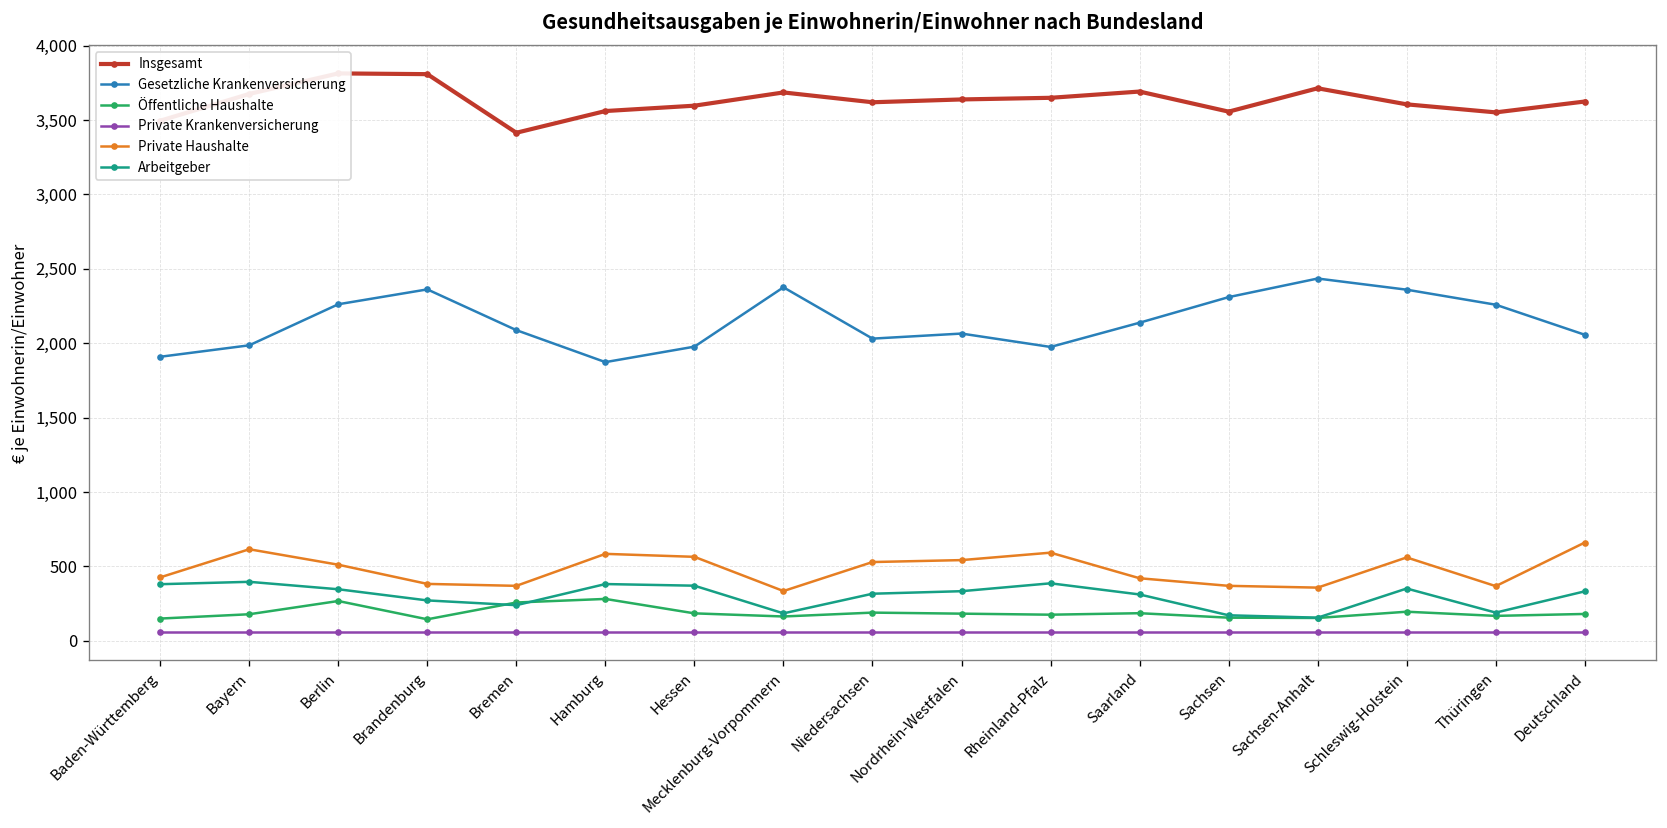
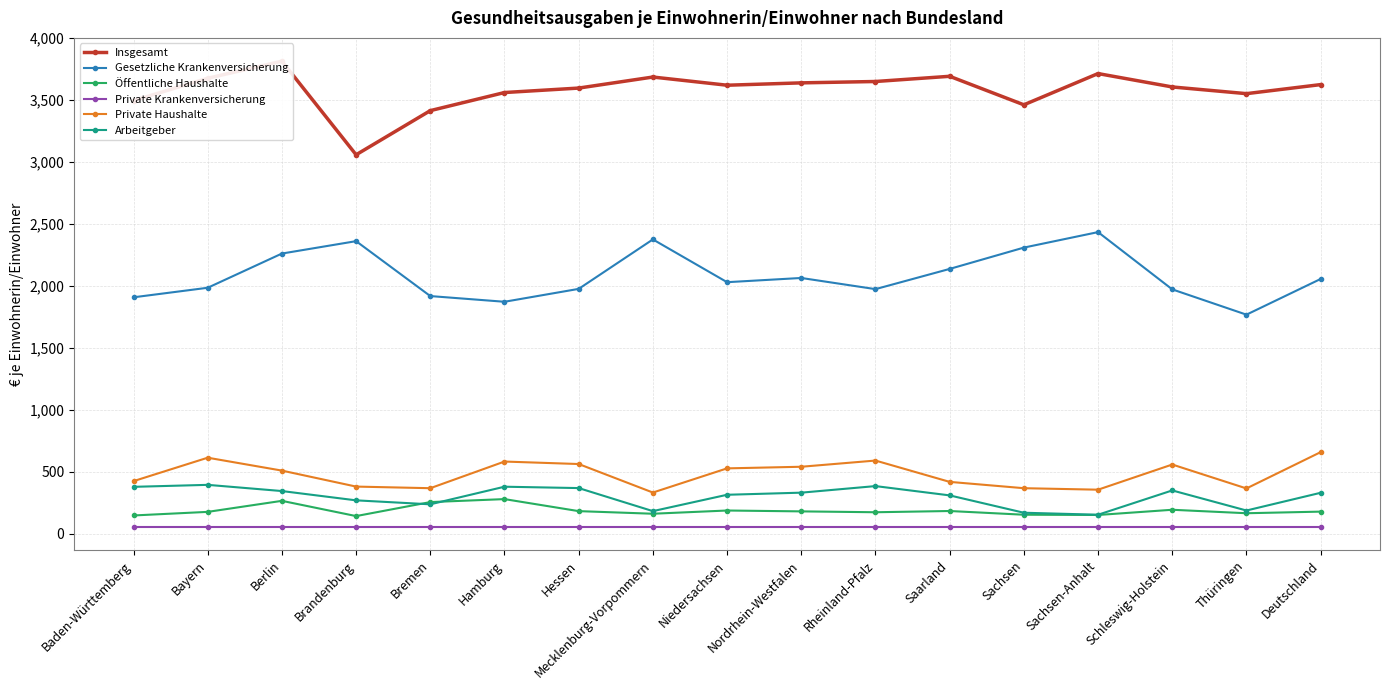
  {
    "Insgesamt": {
-     "Brandenburg": "3,810",
+     "Brandenburg": "3,060",
      "Bremen": "3,420",
      "Hamburg": "3,560",
      "Hessen": "3,600",
      "Mecklenburg-Vorpommern": "3,690",
      "Niedersachsen": "3,620",
      "Nordrhein-Westfalen": "3,640",
      "Rheinland-Pfalz": "3,650",
      "Saarland": "3,690",
-     "Sachsen": "3,560",
+     "Sachsen": "3,460",
      "Sachsen-Anhalt": "3,710",
      "Schleswig-Holstein": "3,610",
      "Thüringen": "3,550",
      "Deutschland": "3,630"
    },
    "Gesetzliche Krankenversicherung": {
      "Baden-Württemberg": "1,910",
      "Bayern": "1,990",
      "Berlin": "2,260",
      "Brandenburg": "2,360",
-     "Bremen": "2,090",
+     "Bremen": "1,920",
      "Hamburg": "1,870",
      "Hessen": "1,980",
      "Mecklenburg-Vorpommern": "2,380",
      "Niedersachsen": "2,030",
      "Nordrhein-Westfalen": "2,070",
      "Rheinland-Pfalz": "1,980",
      "Saarland": "2,140",
      "Sachsen": "2,310",
      "Sachsen-Anhalt": "2,440",
-     "Schleswig-Holstein": "2,360",
-     "Thüringen": "2,260",
+     "Schleswig-Holstein": "1,970",
+     "Thüringen": "1,770",
      "Deutschland": "2,060"
    },
    "Private Krankenversicherung": {
      "Baden-Württemberg": "60",
      "Bayern": "60",
      "Berlin": "60",
      "Brandenburg": "60",
      "Bremen": "60",
      "Hamburg": "60",
      "Hessen": "60",
      "Mecklenburg-Vorpommern": "60",
      "Niedersachsen": "60",
      "Nordrhein-Westfalen": "60",
      "Rheinland-Pfalz": "60",
      "Saarland": "60",
      "Sachsen": "60",
      "Sachsen-Anhalt": "60",
      "Schleswig-Holstein": "60",
      "Thüringen": "60",
      "Deutschland": "60"
    },
    "Private Haushalte": {
      "Baden-Württemberg": "430",
      "Bayern": "620",
      "Berlin": "510",
      "Brandenburg": "380",
      "Bremen": "370",
      "Hamburg": "580",
      "Hessen": "560",
      "Mecklenburg-Vorpommern": "330",
      "Niedersachsen": "530",
      "Nordrhein-Westfalen": "540",
      "Rheinland-Pfalz": "590",
      "Saarland": "420",
      "Sachsen": "370",
      "Sachsen-Anhalt": "360",
      "Schleswig-Holstein": "560",
      "Thüringen": "370",
      "Deutschland": "660"
    }
  }
